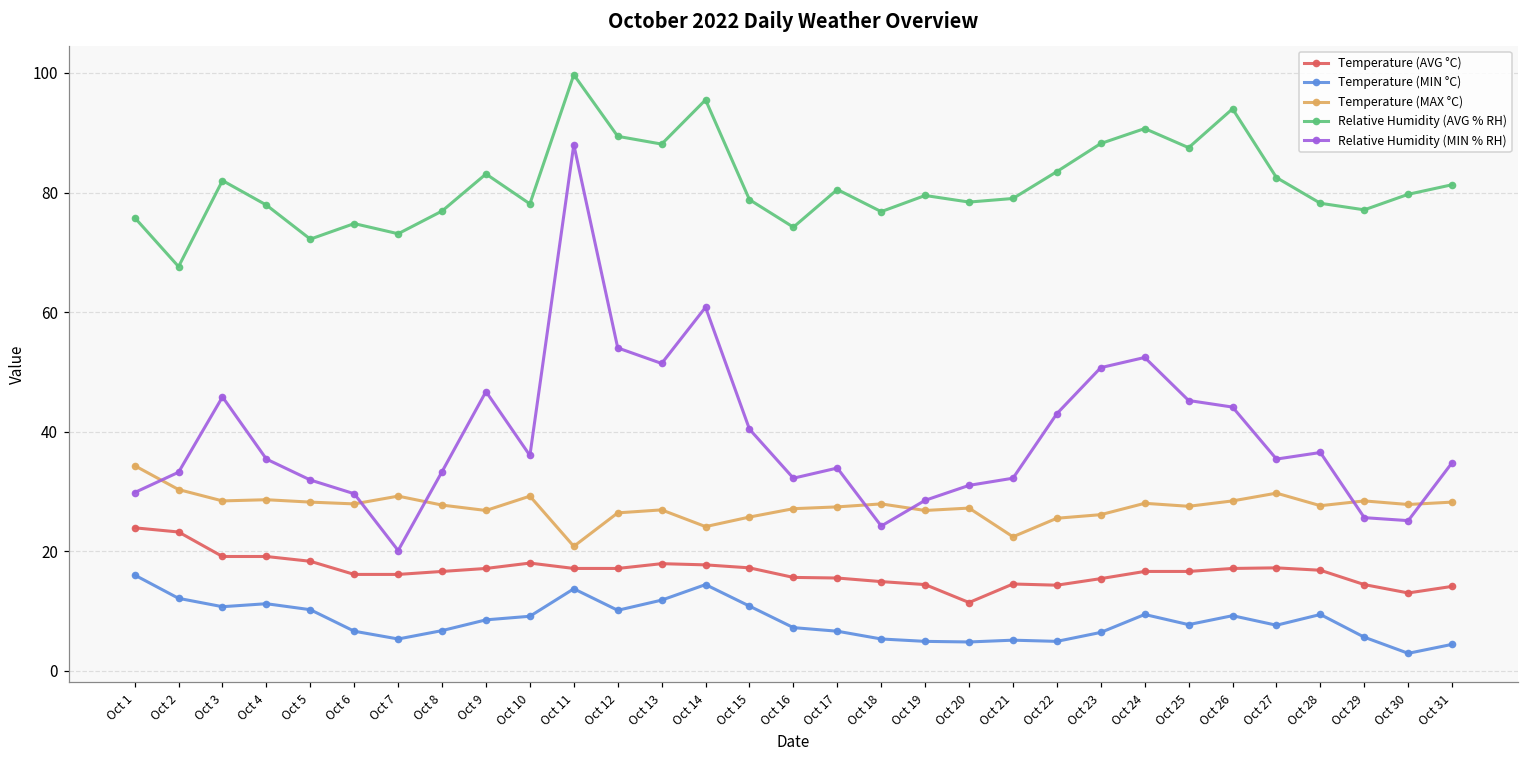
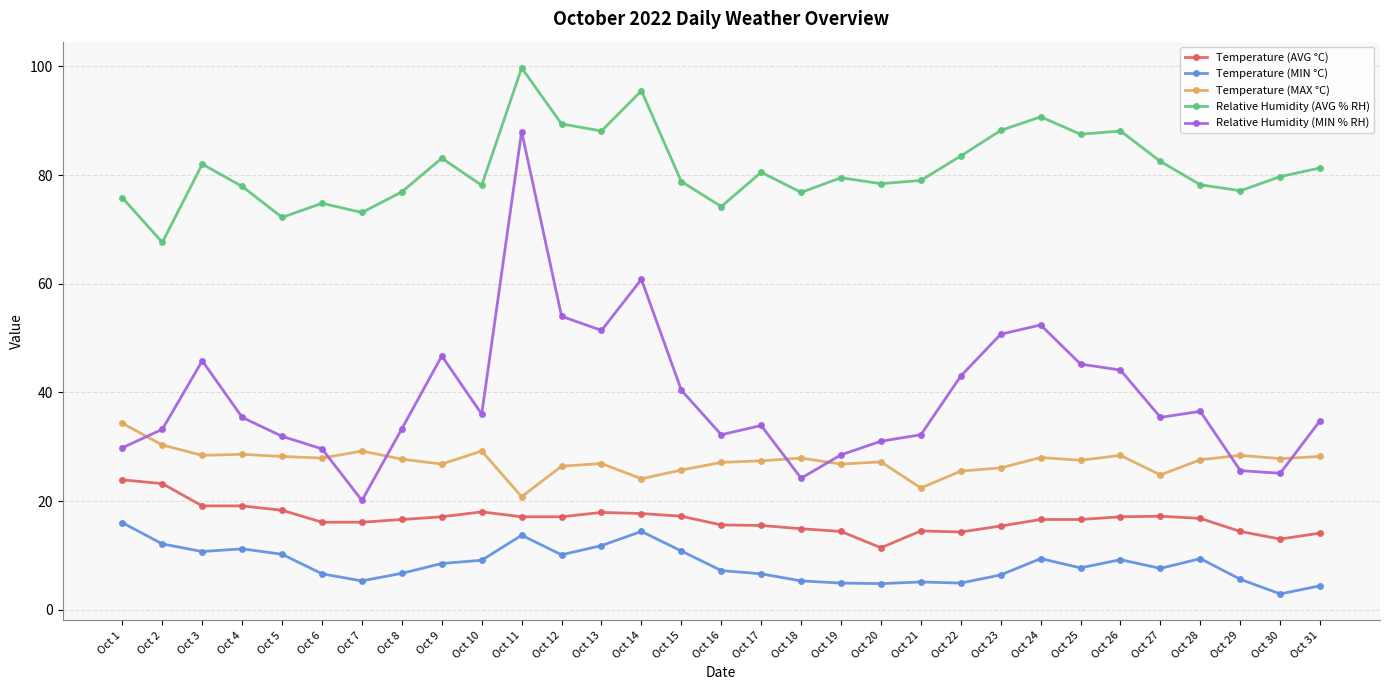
  {
    "Temperature (AVG °C)": {
      "Oct 1": 24,
      "Oct 2": 23,
      "Oct 3": 19,
      "Oct 4": 19,
      "Oct 5": 18,
      "Oct 6": 16,
      "Oct 7": 16,
      "Oct 8": 17,
      "Oct 9": 17,
      "Oct 10": 18,
      "Oct 11": 17,
      "Oct 12": 17,
      "Oct 13": 18,
      "Oct 14": 18,
      "Oct 15": 17,
      "Oct 16": 16,
      "Oct 17": 16,
      "Oct 18": 15,
      "Oct 19": 14,
      "Oct 20": 11,
      "Oct 21": 15,
      "Oct 22": 14,
      "Oct 23": 15,
      "Oct 24": 17,
      "Oct 25": 17,
      "Oct 26": 17,
      "Oct 27": 17,
      "Oct 28": 17,
      "Oct 29": 14,
      "Oct 30": 13,
      "Oct 31": 14
    },
    "Temperature (MIN °C)": {
      "Oct 1": 16,
      "Oct 2": 12,
      "Oct 3": 11,
      "Oct 4": 11,
      "Oct 5": 10,
      "Oct 6": 7,
      "Oct 7": 5,
      "Oct 8": 7,
      "Oct 9": 9,
      "Oct 10": 9,
      "Oct 11": 14,
      "Oct 12": 10,
      "Oct 13": 12,
      "Oct 14": 14,
      "Oct 15": 11,
      "Oct 16": 7,
      "Oct 17": 7,
      "Oct 18": 5,
      "Oct 19": 5,
      "Oct 20": 5,
      "Oct 21": 5,
      "Oct 22": 5,
      "Oct 23": 6,
      "Oct 24": 9,
      "Oct 25": 8,
      "Oct 26": 9,
      "Oct 27": 8,
      "Oct 28": 9,
      "Oct 29": 6,
      "Oct 30": 3,
      "Oct 31": 4
    },
    "Temperature (MAX °C)": {
      "Oct 1": 34,
      "Oct 2": 30,
      "Oct 3": 28,
      "Oct 4": 29,
      "Oct 5": 28,
      "Oct 6": 28,
      "Oct 7": 29,
      "Oct 8": 28,
      "Oct 9": 27,
      "Oct 10": 29,
      "Oct 11": 21,
      "Oct 12": 26,
      "Oct 13": 27,
      "Oct 14": 24,
      "Oct 15": 26,
      "Oct 16": 27,
      "Oct 17": 27,
      "Oct 18": 28,
      "Oct 19": 27,
      "Oct 20": 27,
      "Oct 21": 22,
      "Oct 22": 26,
      "Oct 23": 26,
      "Oct 24": 28,
      "Oct 25": 28,
      "Oct 26": 28,
-     "Oct 27": 30,
+     "Oct 27": 25,
      "Oct 28": 28,
      "Oct 29": 28,
      "Oct 30": 28,
      "Oct 31": 28
    },
    "Relative Humidity (AVG % RH)": {
      "Oct 1": 76,
      "Oct 2": 68,
      "Oct 3": 82,
      "Oct 4": 78,
      "Oct 5": 72,
      "Oct 6": 75,
      "Oct 7": 73,
      "Oct 8": 77,
      "Oct 9": 83,
      "Oct 10": 78,
      "Oct 11": 100,
      "Oct 12": 89,
      "Oct 13": 88,
      "Oct 14": 96,
      "Oct 15": 79,
      "Oct 16": 74,
      "Oct 17": 81,
      "Oct 18": 77,
      "Oct 19": 80,
      "Oct 20": 78,
      "Oct 21": 79,
      "Oct 22": 84,
      "Oct 23": 88,
      "Oct 24": 91,
      "Oct 25": 88,
-     "Oct 26": 94,
+     "Oct 26": 88,
      "Oct 27": 83,
      "Oct 28": 78,
      "Oct 29": 77,
      "Oct 30": 80,
      "Oct 31": 81
    },
    "Relative Humidity (MIN % RH)": {
      "Oct 1": 30,
      "Oct 2": 33,
      "Oct 3": 46,
      "Oct 4": 35,
      "Oct 5": 32,
      "Oct 6": 30,
      "Oct 7": 20,
      "Oct 8": 33,
      "Oct 9": 47,
      "Oct 10": 36,
      "Oct 11": 88,
      "Oct 12": 54,
      "Oct 13": 51,
      "Oct 14": 61,
      "Oct 15": 40,
      "Oct 16": 32,
      "Oct 17": 34,
      "Oct 18": 24,
      "Oct 19": 29,
      "Oct 20": 31,
      "Oct 21": 32,
      "Oct 22": 43,
      "Oct 23": 51,
      "Oct 24": 52,
      "Oct 25": 45,
      "Oct 26": 44,
      "Oct 27": 35,
      "Oct 28": 37,
      "Oct 29": 26,
      "Oct 30": 25,
      "Oct 31": 35
    }
  }
